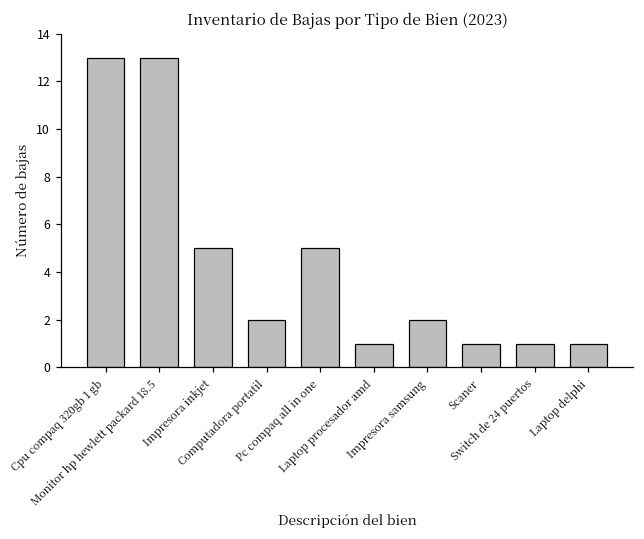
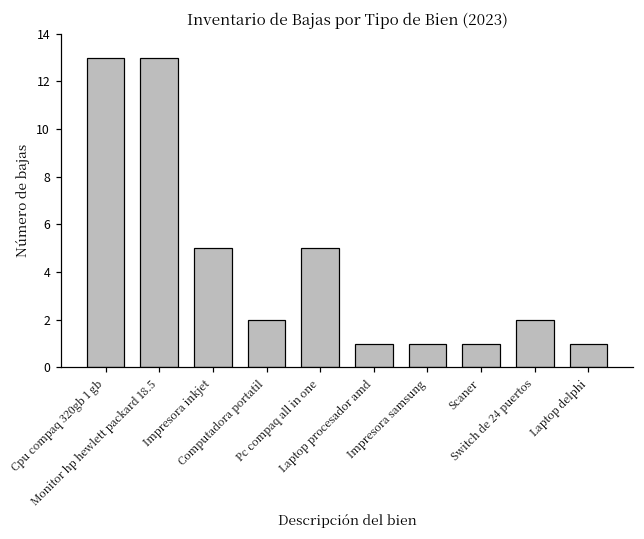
  {
    "Cpu compaq 320gb 1 gb": 13,
    "Monitor hp hewlett packard 18.5": 13,
    "Impresora inkjet": 5,
    "Computadora portatil": 2,
    "Pc compaq all in one": 5,
    "Laptop procesador amd": 1,
-   "Impresora samsung": 2,
+   "Impresora samsung": 1,
    "Scaner": 1,
-   "Switch de 24 puertos": 1,
+   "Switch de 24 puertos": 2,
    "Laptop delphi": 1
  }
